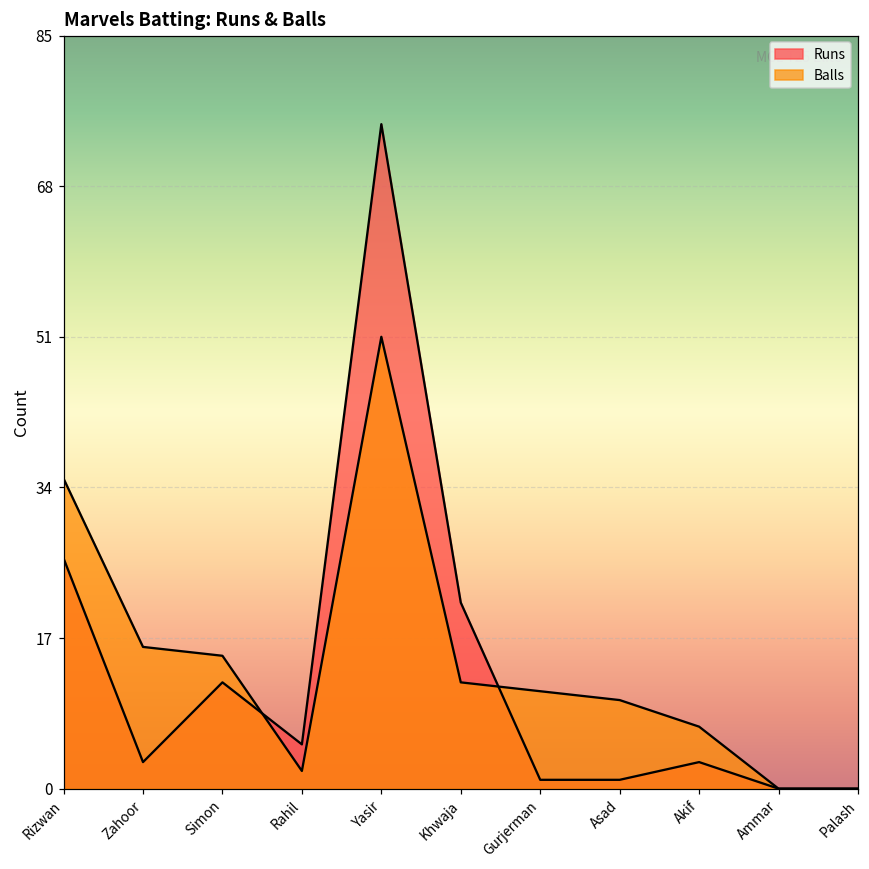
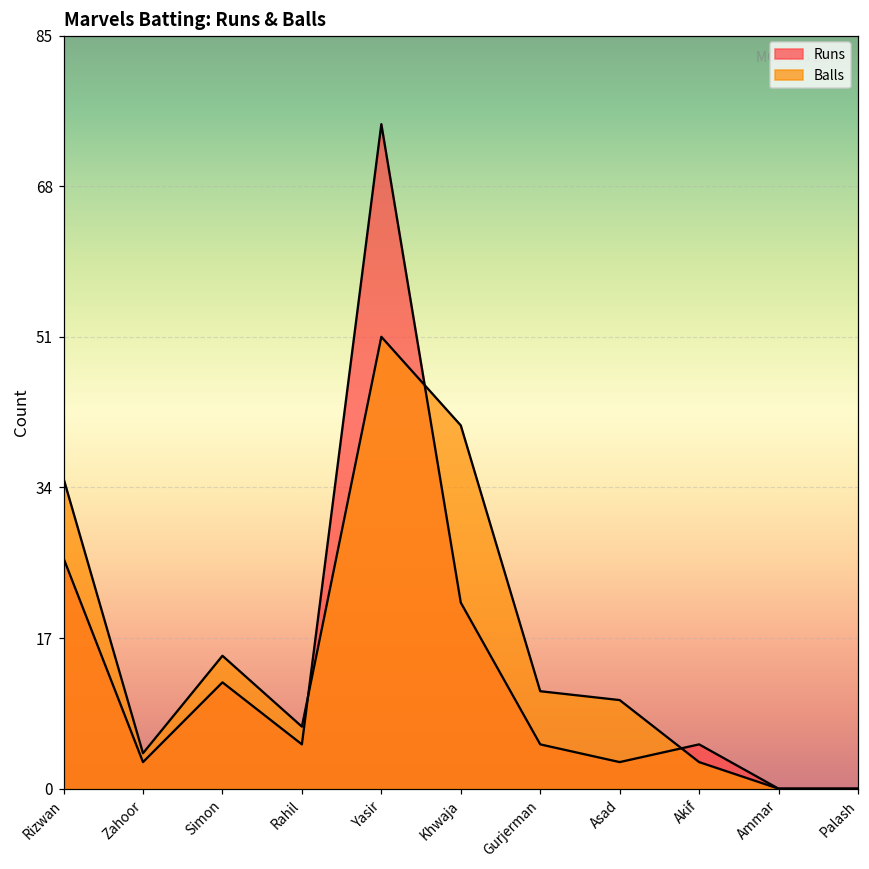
  {
    "Runs": {
      "Rizwan": 26,
      "Zahoor": 3,
      "Simon": 12,
      "Rahil": 5,
      "Yasir": 75,
      "Khwaja": 21,
-     "Gurjerman": 1,
-     "Asad": 1,
-     "Akif": 3
+     "Gurjerman": 5,
+     "Asad": 3,
+     "Akif": 5
    },
    "Balls": {
      "Rizwan": 35,
-     "Zahoor": 16,
+     "Zahoor": 4,
      "Simon": 15,
-     "Rahil": 2,
+     "Rahil": 7,
      "Yasir": 51,
-     "Khwaja": 12,
+     "Khwaja": 41,
      "Gurjerman": 11,
      "Asad": 10,
-     "Akif": 7
+     "Akif": 3
    }
  }
